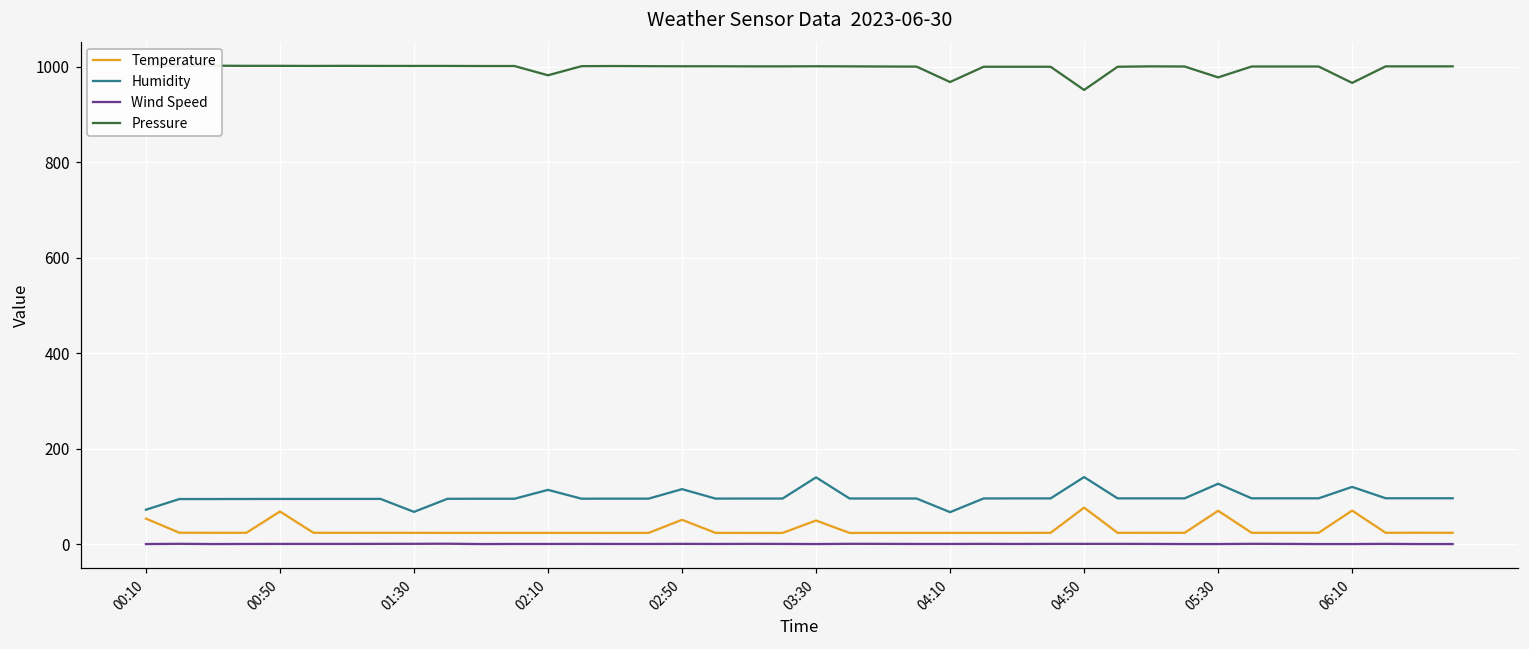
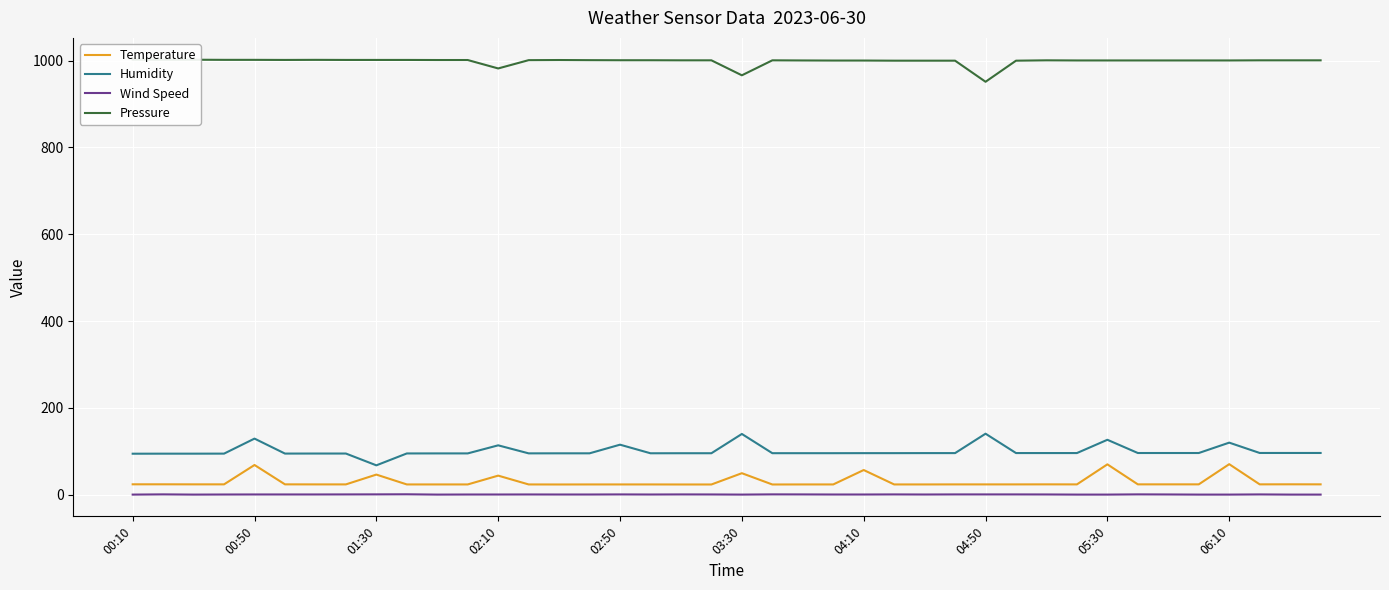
  {
    "Temperature": {
-     "00:10": 50,
+     "00:10": 20,
      "00:50": 70,
-     "01:30": 20,
-     "02:10": 20,
-     "02:50": 50,
+     "01:30": 50,
+     "02:10": 40,
+     "02:50": 20,
      "03:30": 50,
-     "04:10": 20,
-     "04:50": 80,
+     "04:10": 60,
+     "04:50": 20,
      "05:30": 70,
      "06:10": 70
    },
    "Humidity": {
-     "00:10": 70,
-     "00:50": 90,
+     "00:10": 90,
+     "00:50": 130,
      "01:30": 70,
      "02:10": 110,
      "02:50": 120,
      "03:30": 140,
-     "04:10": 70,
+     "04:10": 100,
      "04:50": 140,
      "05:30": 130,
      "06:10": 120
    },
    "Wind Speed": {
      "00:10": 0,
      "00:50": 0,
      "01:30": 0,
      "02:10": 0,
      "02:50": 0,
      "03:30": 0,
      "04:10": 0,
      "04:50": 0,
      "05:30": 0,
      "06:10": 0
    },
    "Pressure": {
      "00:50": 1000,
      "01:30": 1000,
      "02:10": 980,
      "02:50": 1000,
-     "03:30": 1000,
-     "04:10": 970,
+     "03:30": 970,
+     "04:10": 1000,
      "04:50": 950,
-     "05:30": 980,
-     "06:10": 970
+     "05:30": 1000,
+     "06:10": 1000
    }
  }
